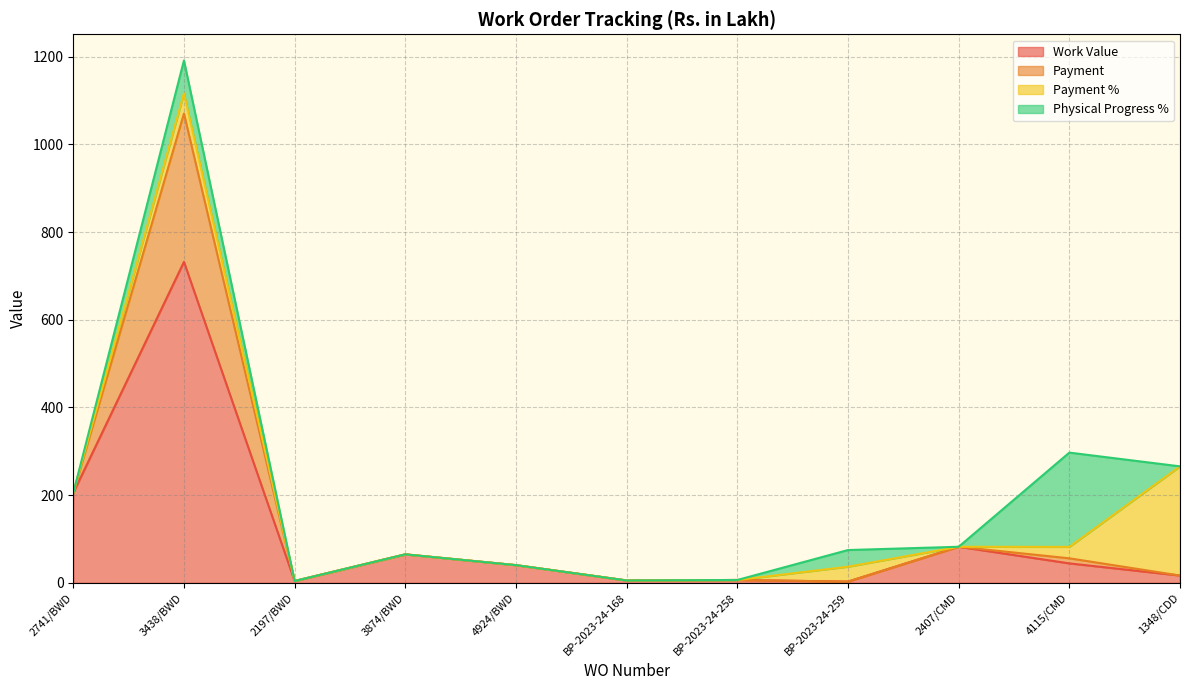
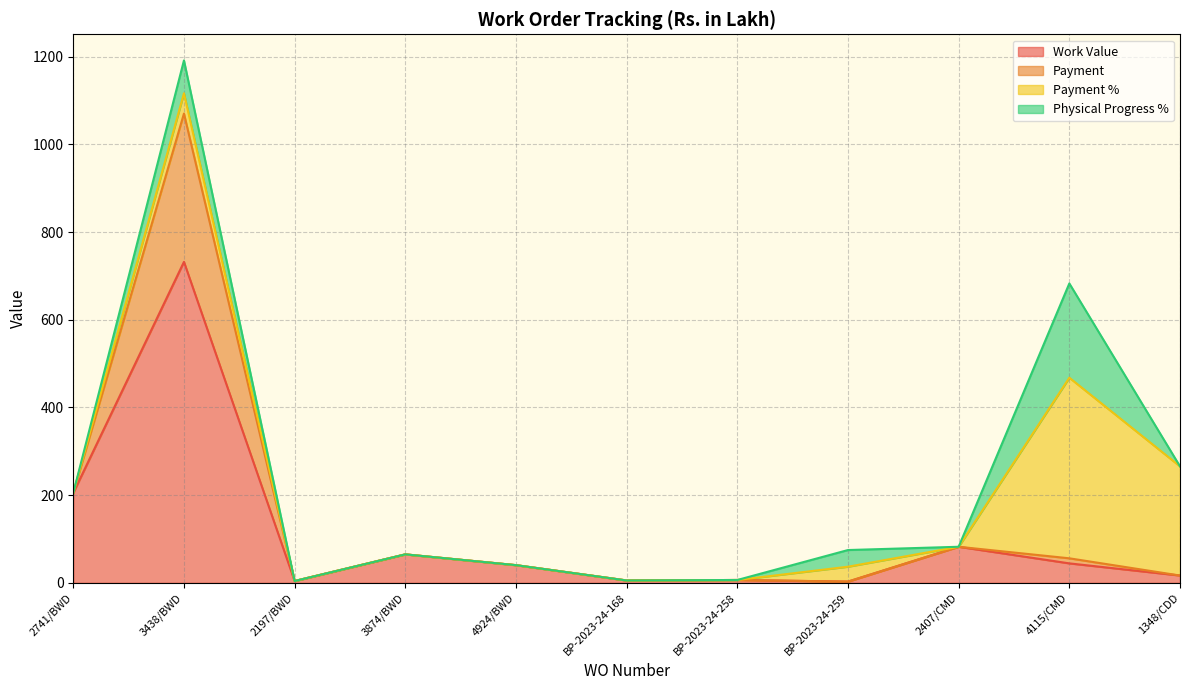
  {
    "Payment %": {
      "3438/BWD": 50,
      "BP-2023-24-259": 30,
-     "4115/CMD": 30
+     "4115/CMD": 410
    },
    "Physical Progress %": {
      "3438/BWD": 80,
      "BP-2023-24-259": 40,
      "4115/CMD": 210
    }
  }
